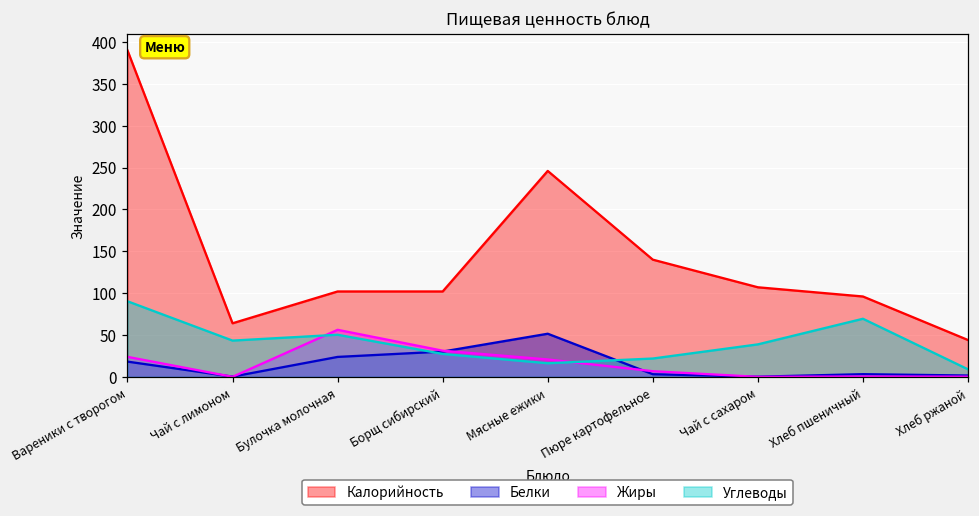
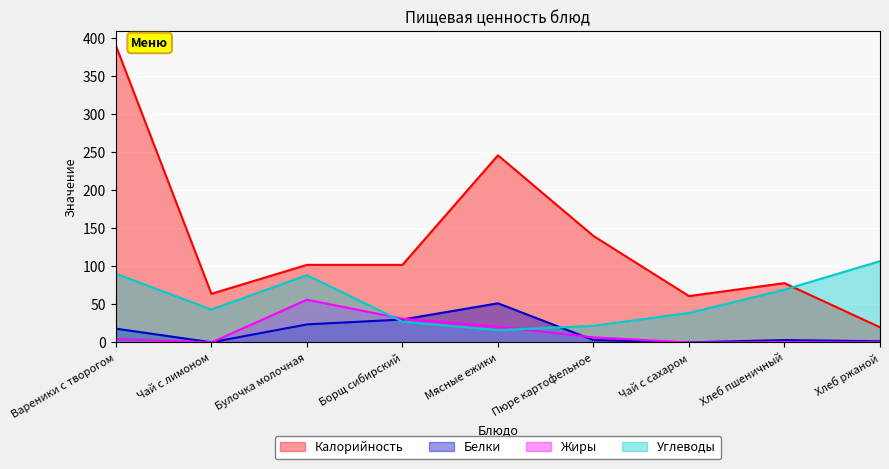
  {
    "Калорийность": {
      "Вареники с творогом": 390,
      "Чай с лимоном": 60,
      "Булочка молочная": 100,
      "Борщ сибирский": 100,
      "Мясные ежики": 250,
      "Пюре картофельное": 140,
-     "Чай с сахаром": 110,
-     "Хлеб пшеничный": 100,
-     "Хлеб ржаной": 40
+     "Чай с сахаром": 60,
+     "Хлеб пшеничный": 80,
+     "Хлеб ржаной": 20
    },
    "Белки": {
      "Вареники с творогом": 20,
      "Булочка молочная": 20,
      "Мясные ежики": 50,
      "Пюре картофельное": 0
    },
    "Жиры": {
-     "Вареники с творогом": 20,
+     "Вареники с творогом": 0,
      "Булочка молочная": 60,
      "Мясные ежики": 20,
      "Пюре картофельное": 10
    },
    "Углеводы": {
      "Вареники с творогом": 90,
      "Чай с лимоном": 40,
-     "Булочка молочная": 50,
+     "Булочка молочная": 90,
      "Мясные ежики": 20,
      "Пюре картофельное": 20,
      "Чай с сахаром": 40,
      "Хлеб пшеничный": 70,
-     "Хлеб ржаной": 10
+     "Хлеб ржаной": 110
    }
  }
